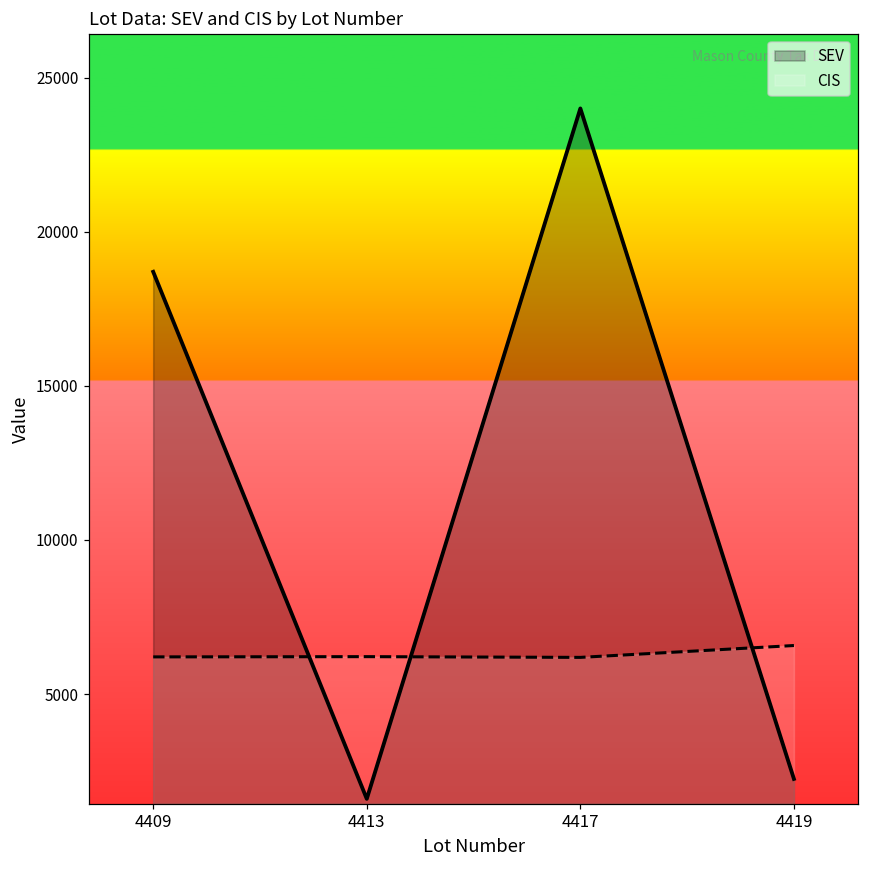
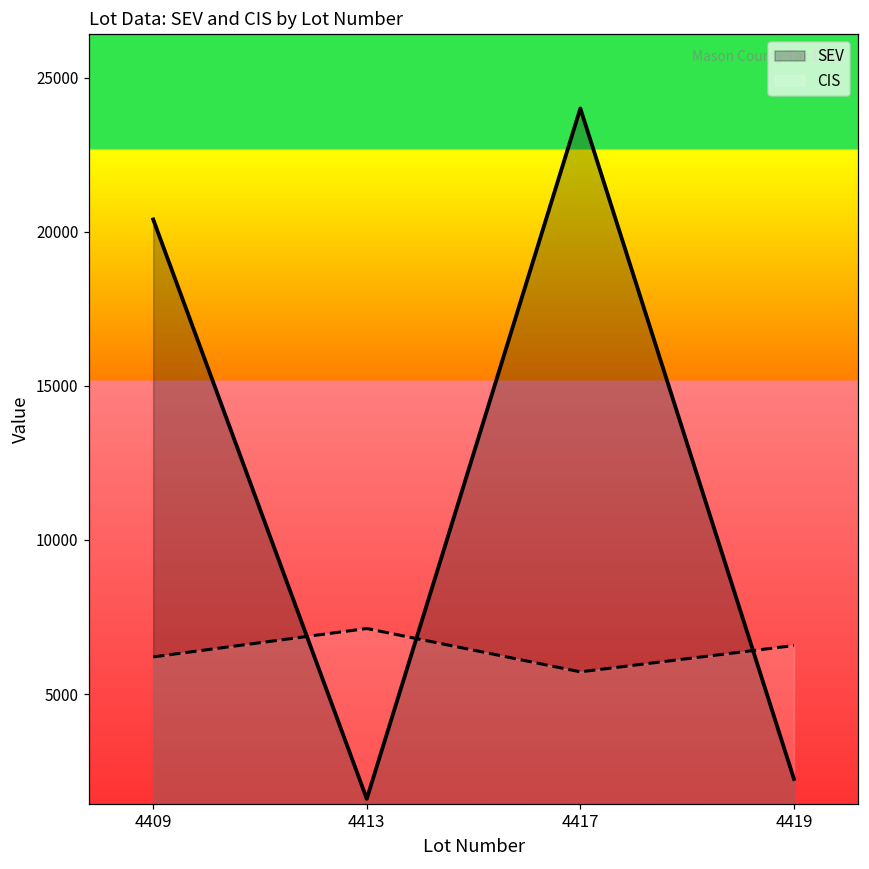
  {
    "SEV": {
-     "4409": 18700,
+     "4409": 20400,
      "4413": 1600,
      "4417": 24000,
      "4419": 2200
    },
    "CIS": {
      "4409": 6200,
-     "4413": 6200,
-     "4417": 6200,
+     "4413": 7100,
+     "4417": 5700,
      "4419": 6600
    }
  }
